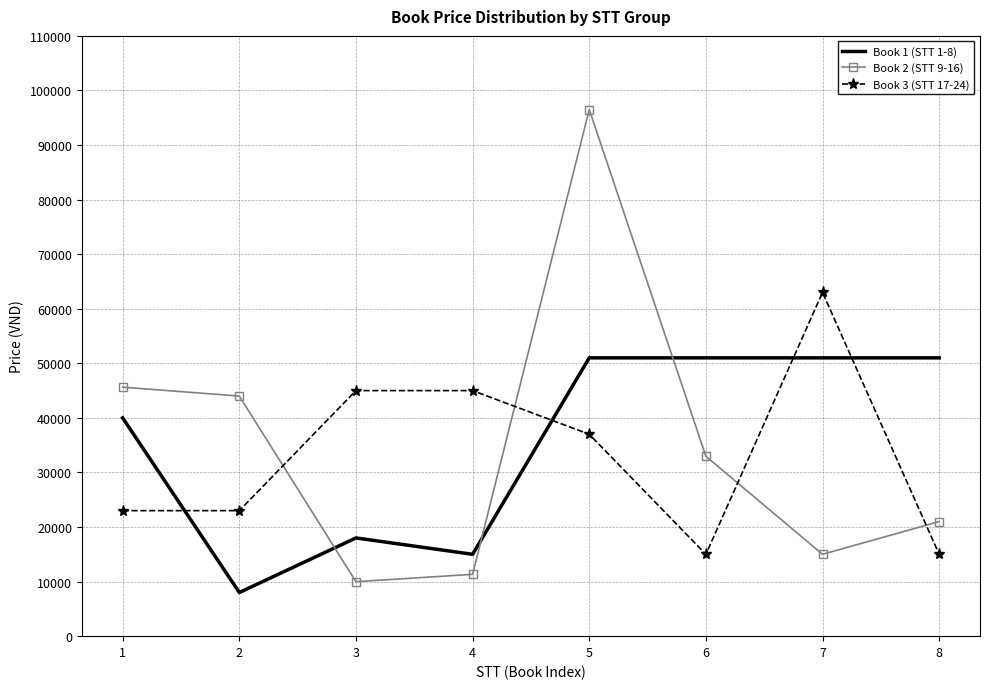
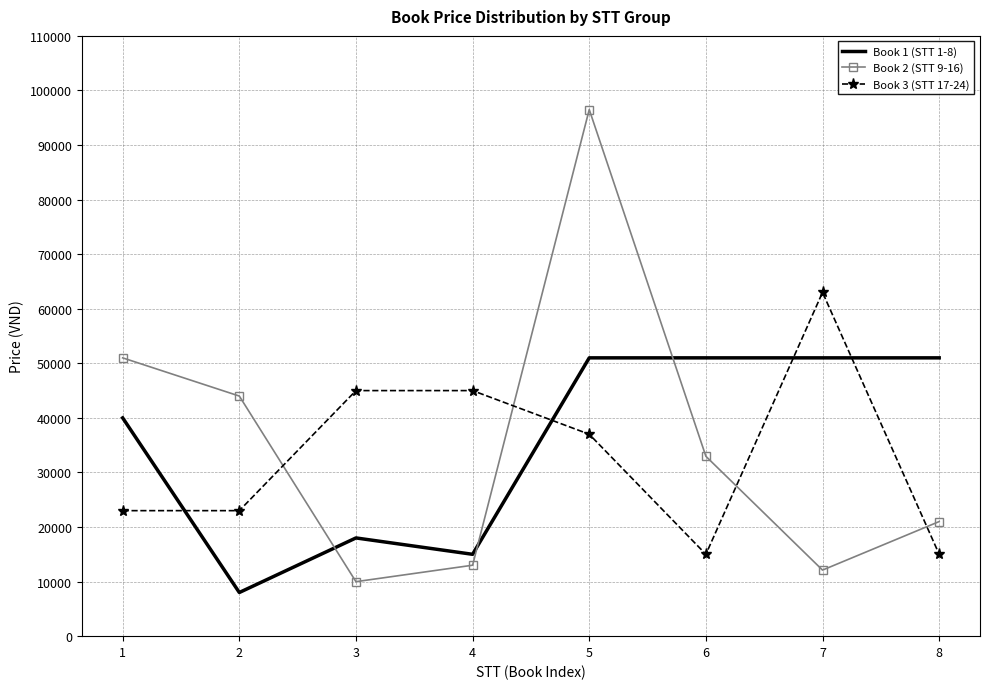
  {
    "Book 2 (STT 9-16)": {
-     "1": 46000,
+     "1": 51000,
      "2": 44000,
      "3": 10000,
-     "4": 11000,
+     "4": 13000,
      "5": 97000,
      "6": 33000,
-     "7": 15000,
+     "7": 12000,
      "8": 21000
    }
  }
